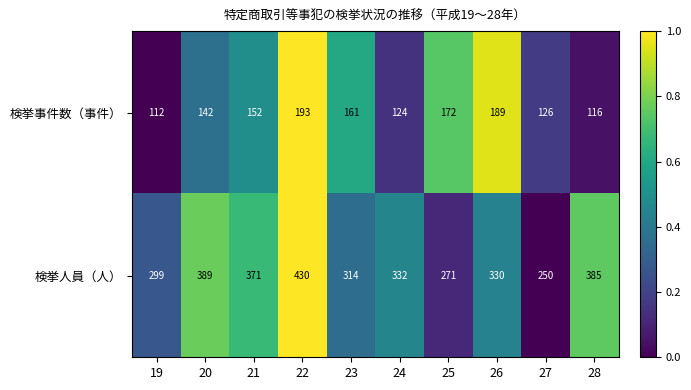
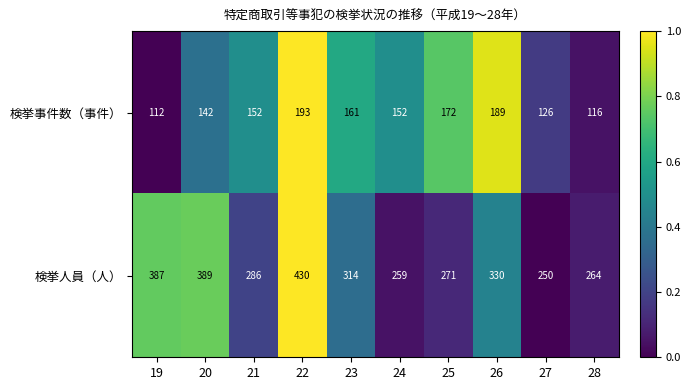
  {
    "検挙事件数（事件）": {
      "19": 112,
      "20": 142,
      "21": 152,
      "22": 193,
      "23": 161,
-     "24": 124,
+     "24": 152,
      "25": 172,
      "26": 189,
      "27": 126,
      "28": 116
    },
    "検挙人員（人）": {
-     "19": 299,
+     "19": 387,
      "20": 389,
-     "21": 371,
+     "21": 286,
      "22": 430,
      "23": 314,
-     "24": 332,
+     "24": 259,
      "25": 271,
      "26": 330,
      "27": 250,
-     "28": 385
+     "28": 264
    }
  }
